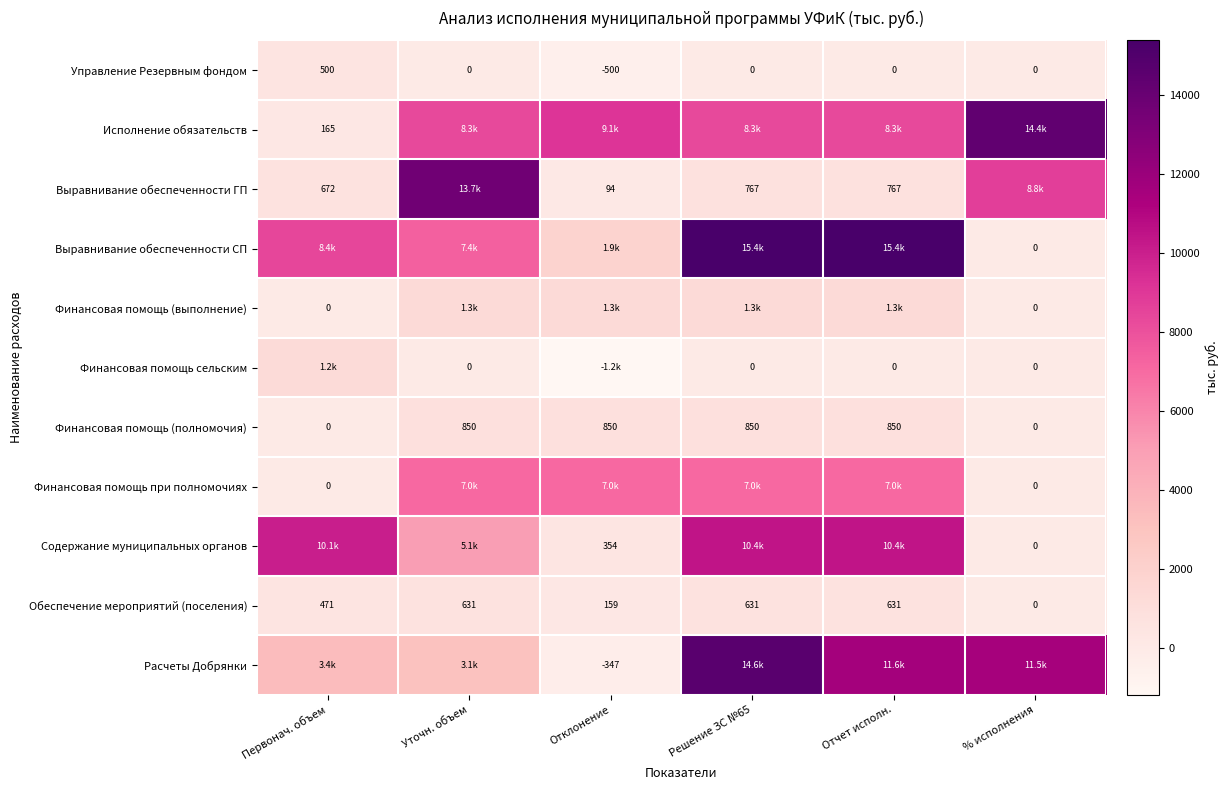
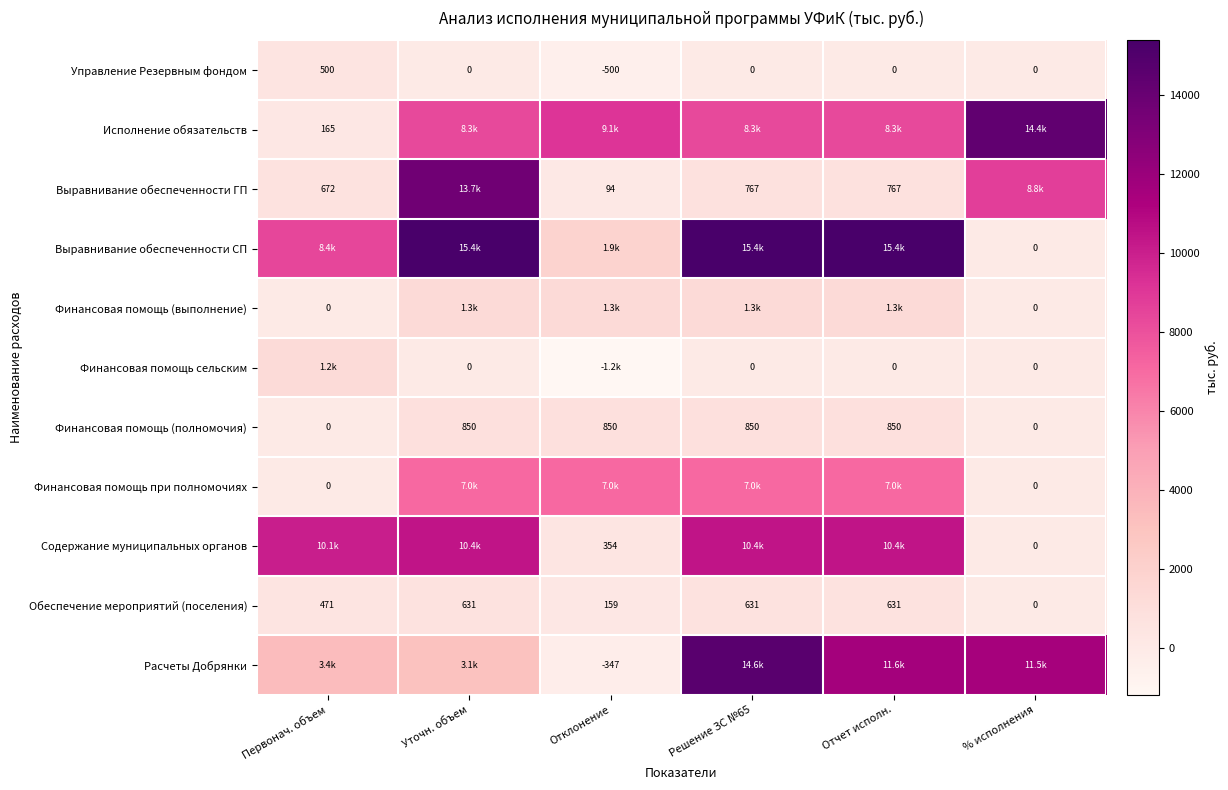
  {
    "Управление Резервным фондом": {
      "Первонач. объем": "500",
      "Уточн. объем": "0",
      "Отклонение": "-500",
      "Решение ЗС №65": "0",
      "Отчет исполн.": "0",
      "% исполнения": "0"
    },
    "Исполнение обязательств": {
      "Первонач. объем": "165",
      "Уточн. объем": "8.3k",
      "Отклонение": "9.1k",
      "Решение ЗС №65": "8.3k",
      "Отчет исполн.": "8.3k",
      "% исполнения": "14.4k"
    },
    "Выравнивание обеспеченности ГП": {
      "Первонач. объем": "672",
      "Уточн. объем": "13.7k",
      "Отклонение": "94",
      "Решение ЗС №65": "767",
      "Отчет исполн.": "767",
      "% исполнения": "8.8k"
    },
    "Выравнивание обеспеченности СП": {
      "Первонач. объем": "8.4k",
-     "Уточн. объем": "7.4k",
+     "Уточн. объем": "15.4k",
      "Отклонение": "1.9k",
      "Решение ЗС №65": "15.4k",
      "Отчет исполн.": "15.4k",
      "% исполнения": "0"
    },
    "Финансовая помощь (выполнение)": {
      "Первонач. объем": "0",
      "Уточн. объем": "1.3k",
      "Отклонение": "1.3k",
      "Решение ЗС №65": "1.3k",
      "Отчет исполн.": "1.3k",
      "% исполнения": "0"
    },
    "Финансовая помощь сельским": {
      "Первонач. объем": "1.2k",
      "Уточн. объем": "0",
      "Отклонение": "-1.2k",
      "Решение ЗС №65": "0",
      "Отчет исполн.": "0",
      "% исполнения": "0"
    },
    "Финансовая помощь (полномочия)": {
      "Первонач. объем": "0",
      "Уточн. объем": "850",
      "Отклонение": "850",
      "Решение ЗС №65": "850",
      "Отчет исполн.": "850",
      "% исполнения": "0"
    },
    "Финансовая помощь при полномочиях": {
      "Первонач. объем": "0",
      "Уточн. объем": "7.0k",
      "Отклонение": "7.0k",
      "Решение ЗС №65": "7.0k",
      "Отчет исполн.": "7.0k",
      "% исполнения": "0"
    },
    "Содержание муниципальных органов": {
      "Первонач. объем": "10.1k",
-     "Уточн. объем": "5.1k",
+     "Уточн. объем": "10.4k",
      "Отклонение": "354",
      "Решение ЗС №65": "10.4k",
      "Отчет исполн.": "10.4k",
      "% исполнения": "0"
    },
    "Обеспечение мероприятий (поселения)": {
      "Первонач. объем": "471",
      "Уточн. объем": "631",
      "Отклонение": "159",
      "Решение ЗС №65": "631",
      "Отчет исполн.": "631",
      "% исполнения": "0"
    },
    "Расчеты Добрянки": {
      "Первонач. объем": "3.4k",
      "Уточн. объем": "3.1k",
      "Отклонение": "-347",
      "Решение ЗС №65": "14.6k",
      "Отчет исполн.": "11.6k",
      "% исполнения": "11.5k"
    }
  }
